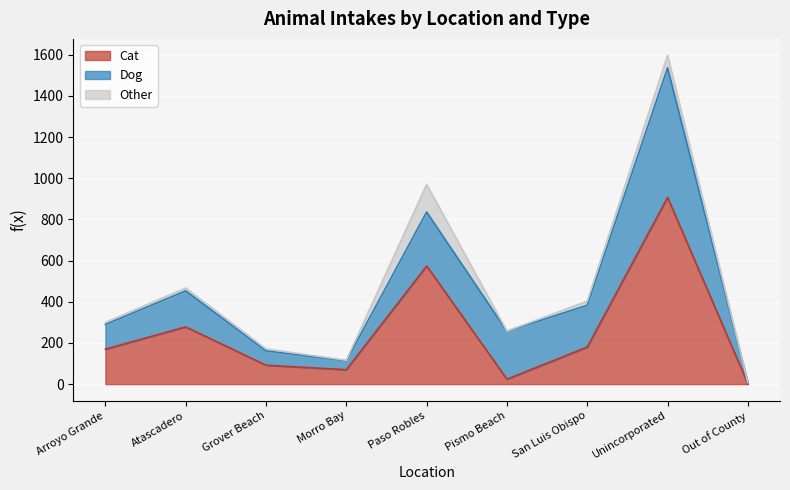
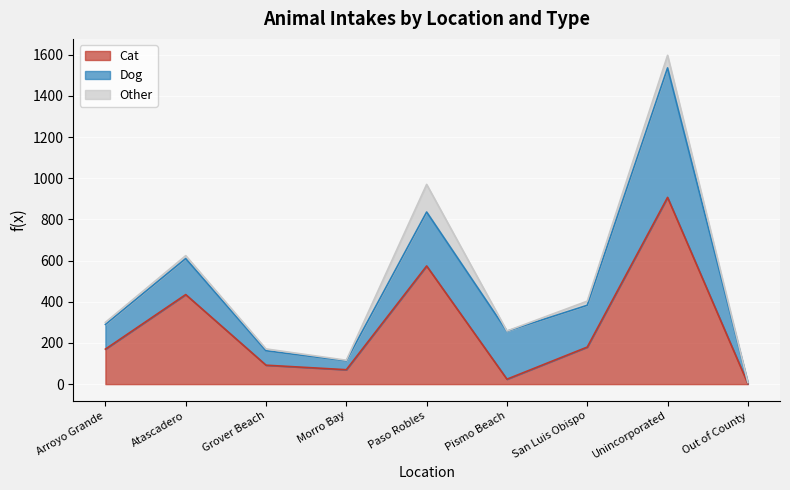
  {
    "Cat": {
      "Arroyo Grande": 170,
-     "Atascadero": 280,
+     "Atascadero": 440,
      "Grover Beach": 90,
      "Morro Bay": 70,
      "Paso Robles": 570,
      "Pismo Beach": 20,
      "San Luis Obispo": 180,
      "Unincorporated": 910
    },
    "Dog": {
      "Atascadero": 180,
      "Paso Robles": 260,
      "San Luis Obispo": 200,
      "Unincorporated": 630
    },
    "Other": {
      "Atascadero": 10,
      "Paso Robles": 130,
      "San Luis Obispo": 20,
      "Unincorporated": 60
    }
  }
